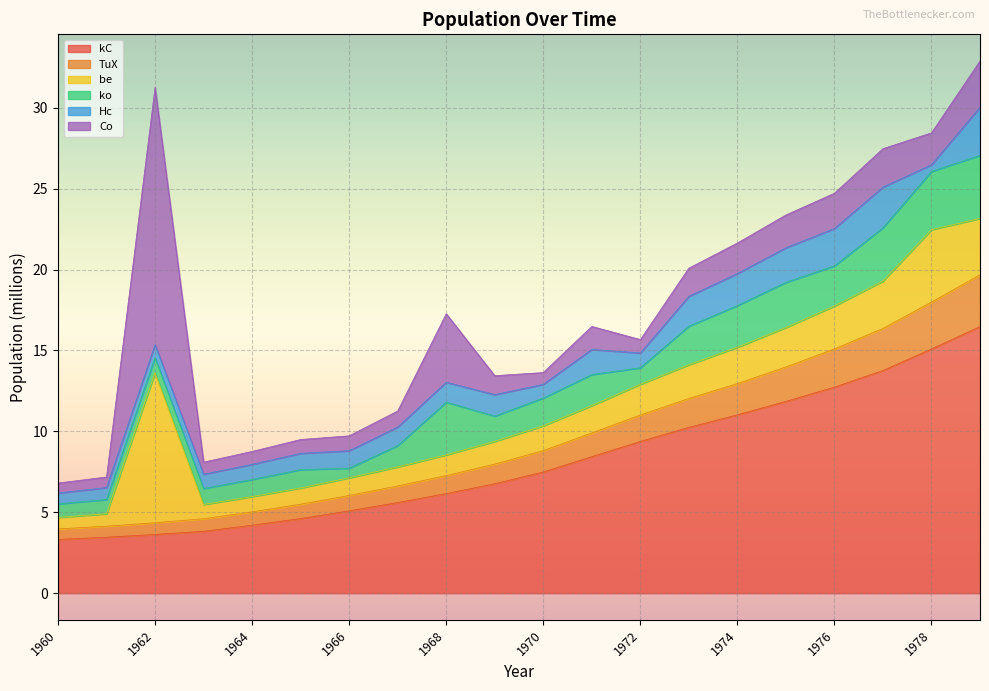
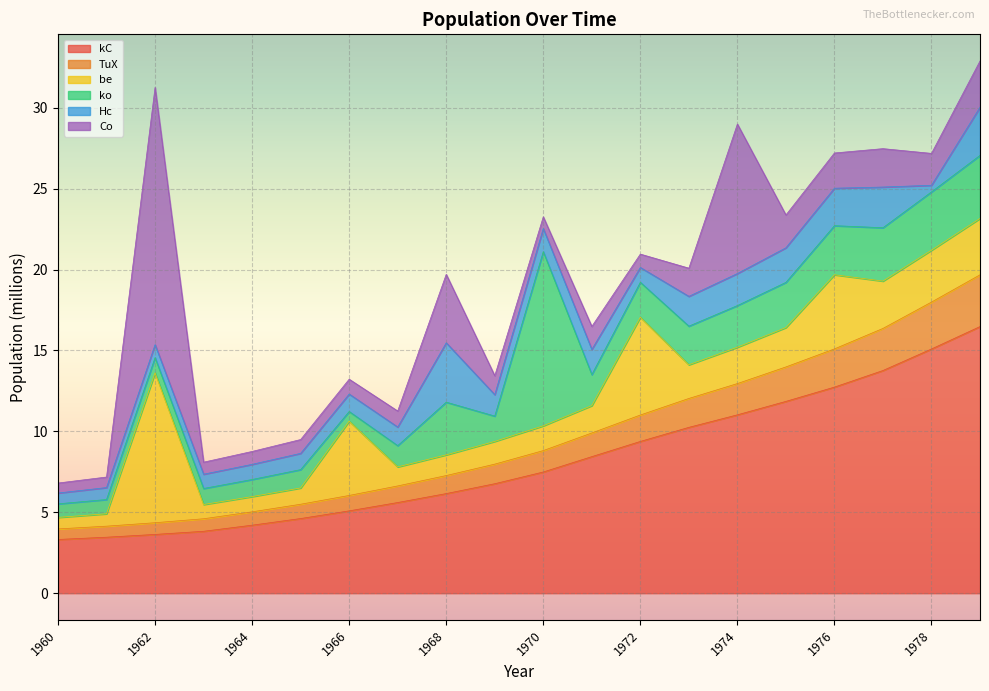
  {
    "be": {
      "1960": 0.7,
      "1962": 9.3,
      "1964": 0.9,
-     "1966": 1.1,
+     "1966": 4.6,
      "1968": 1.3,
      "1970": 1.5,
-     "1972": 1.9,
+     "1972": 6.0,
      "1974": 2.2,
-     "1976": 2.7,
-     "1978": 4.5
+     "1976": 4.6,
+     "1978": 3.2
    },
    "ko": {
      "1960": 0.8,
      "1962": 0.9,
      "1964": 1.1,
      "1966": 0.6,
      "1968": 3.3,
-     "1970": 1.7,
-     "1972": 1.0,
+     "1970": 10.8,
+     "1972": 2.2,
      "1974": 2.6,
-     "1976": 2.5,
+     "1976": 3.0,
      "1978": 3.6
    },
    "Hc": {
      "1960": 0.7,
      "1962": 0.8,
      "1964": 0.9,
      "1966": 1.1,
-     "1968": 1.2,
-     "1970": 0.8,
+     "1968": 3.7,
+     "1970": 1.4,
      "1972": 0.9,
      "1974": 2.0,
      "1976": 2.3,
      "1978": 0.4
    },
    "Co": {
      "1960": 0.6,
      "1962": 15.9,
      "1964": 0.8,
      "1966": 0.9,
      "1968": 4.2,
      "1970": 0.7,
      "1972": 0.8,
-     "1974": 1.9,
+     "1974": 9.2,
      "1976": 2.2,
      "1978": 2.0
    }
  }
